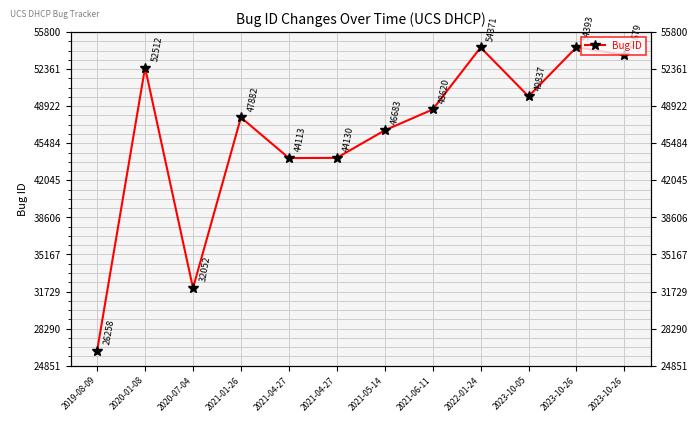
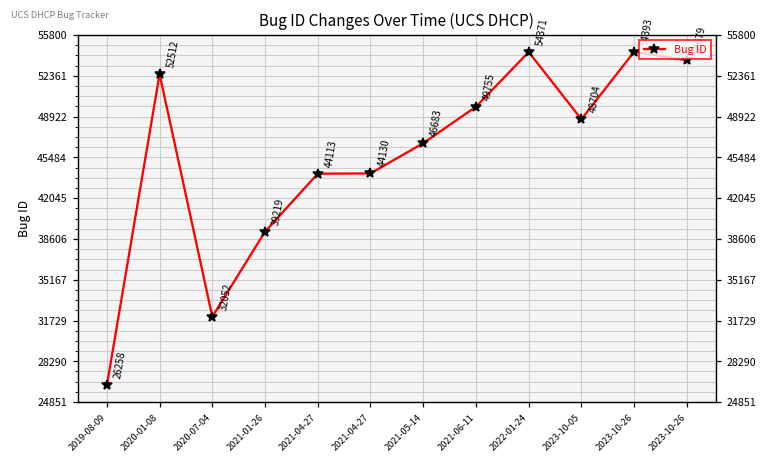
  {
    "2019-08-09": 26258,
    "2020-01-08": 52512,
    "2020-07-04": 32052,
-   "2021-01-26": 47882,
+   "2021-01-26": 39219,
    "2021-05-14": 46683,
-   "2021-06-11": 48620,
+   "2021-06-11": 49755,
    "2022-01-24": 54371,
-   "2023-10-05": 49837
+   "2023-10-05": 48704
  }
